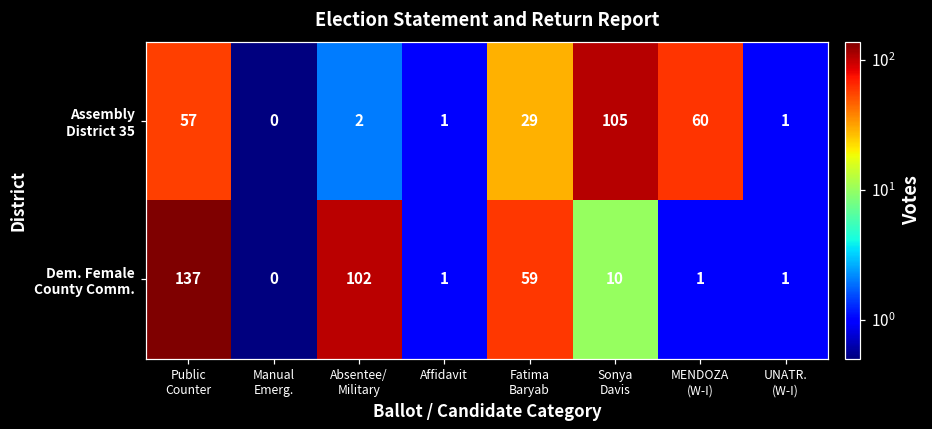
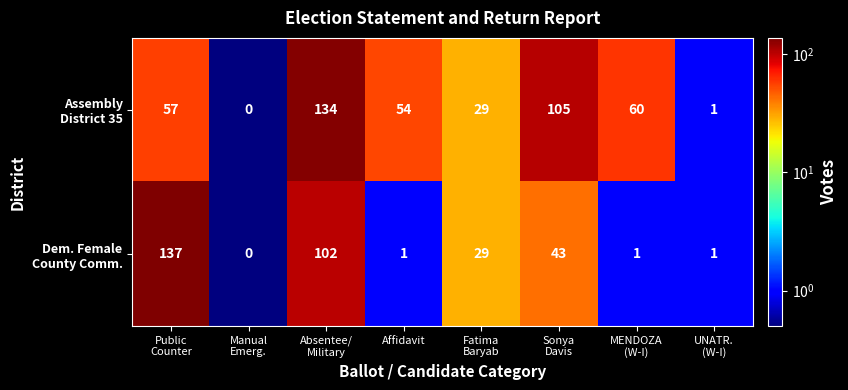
  {
    "Assembly District 35": {
      "Public Counter": 57,
      "Manual Emerg.": 0,
-     "Absentee/ Military": 2,
-     "Affidavit": 1,
+     "Absentee/ Military": 134,
+     "Affidavit": 54,
      "Fatima Baryab": 29,
      "Sonya Davis": 105,
      "MENDOZA (W-I)": 60,
      "UNATR. (W-I)": 1
    },
    "Dem. Female County Comm.": {
      "Public Counter": 137,
      "Manual Emerg.": 0,
      "Absentee/ Military": 102,
      "Affidavit": 1,
-     "Fatima Baryab": 59,
-     "Sonya Davis": 10,
+     "Fatima Baryab": 29,
+     "Sonya Davis": 43,
      "MENDOZA (W-I)": 1,
      "UNATR. (W-I)": 1
    }
  }
